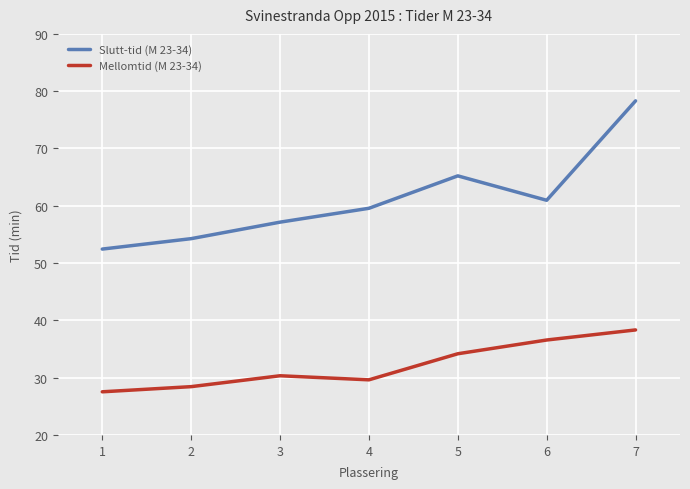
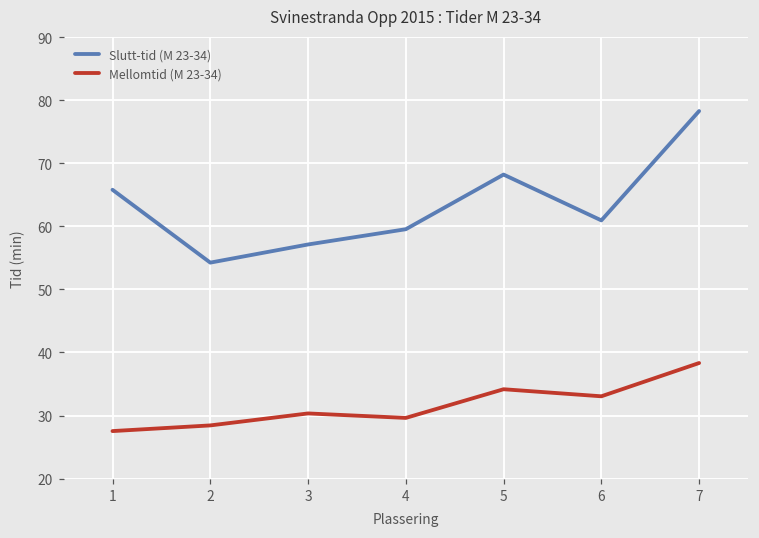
  {
    "Slutt-tid (M 23-34)": {
-     "1": 52,
+     "1": 66,
      "2": 54,
      "3": 57,
      "4": 60,
-     "5": 65,
+     "5": 68,
      "6": 61,
      "7": 78
    },
    "Mellomtid (M 23-34)": {
      "1": 28,
      "2": 28,
      "3": 30,
      "4": 30,
      "5": 34,
-     "6": 37,
+     "6": 33,
      "7": 38
    }
  }
